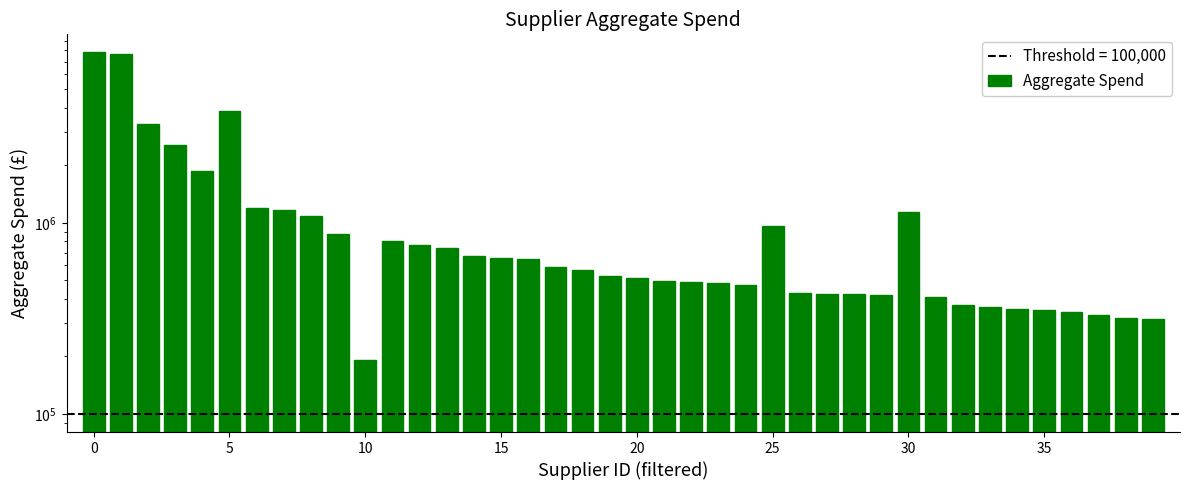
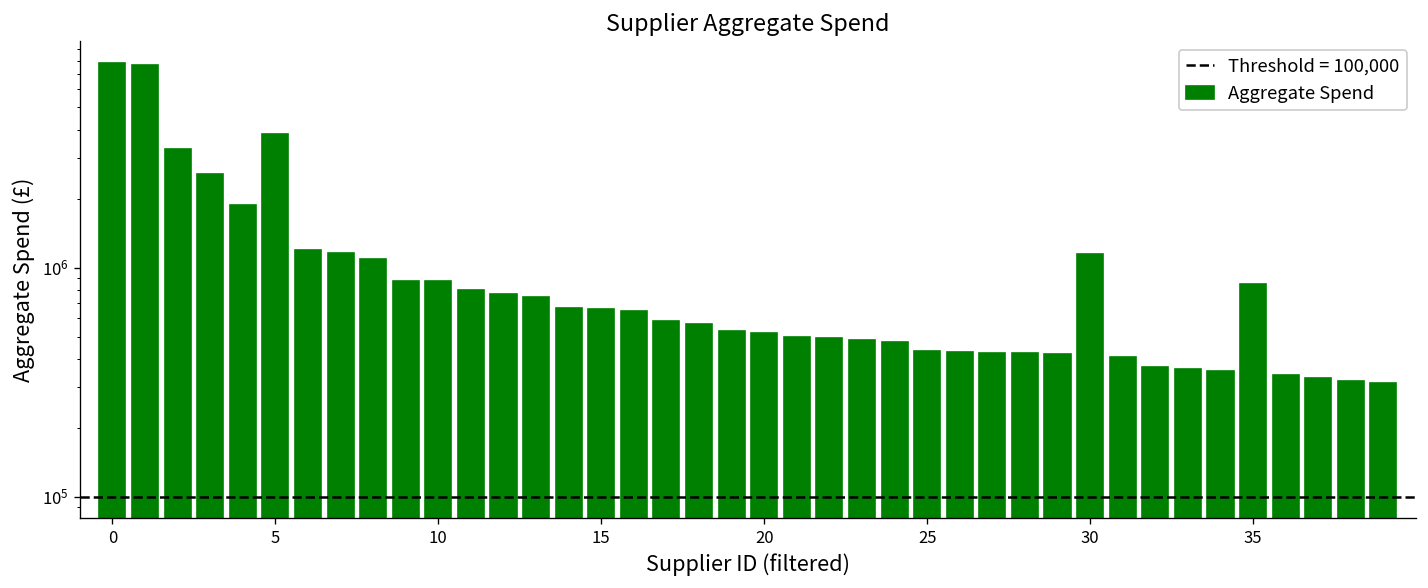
  {
    "0": 7800000,
    "5": 3800000,
-   "10": 190000,
+   "10": 900000,
    "15": 660000,
    "20": 520000,
-   "25": 1000000,
+   "25": 430000,
    "30": 1100000,
-   "35": 350000
+   "35": 800000
  }
